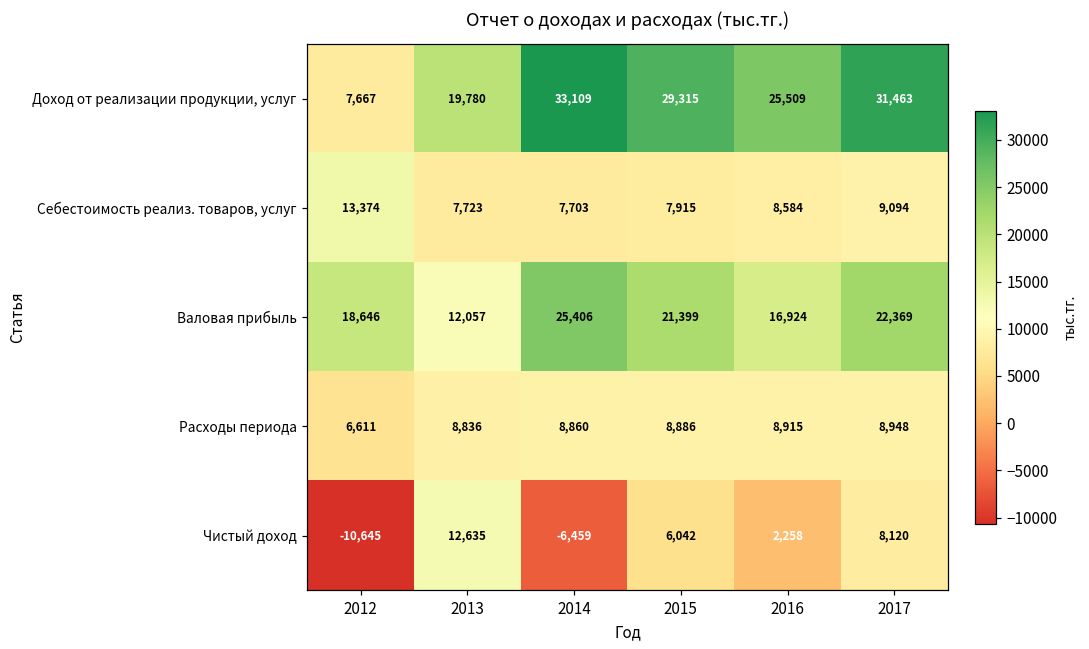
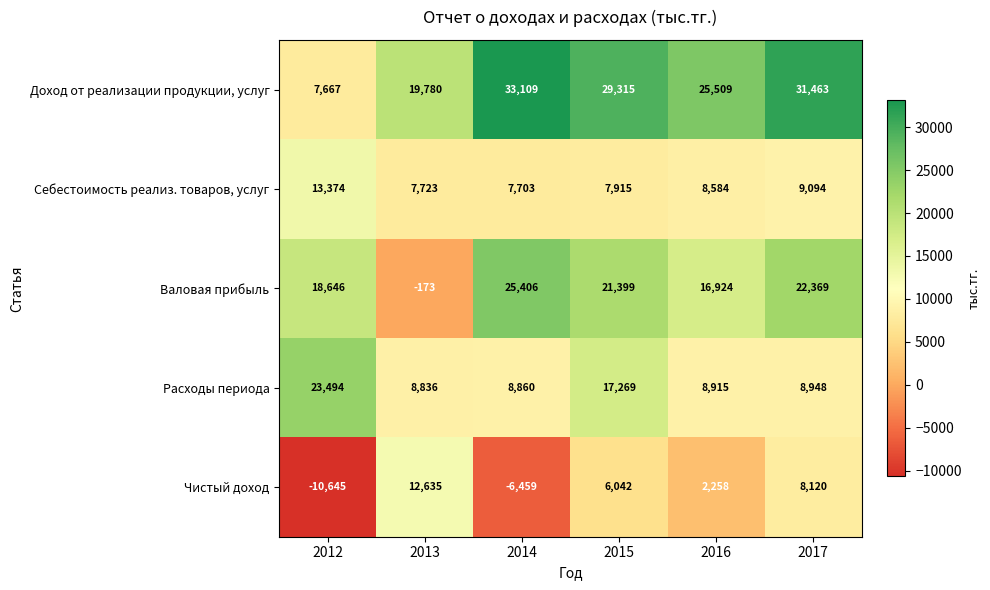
  {
    "Доход от реализации продукции, услуг": {
      "2012": "7,667",
      "2013": "19,780",
      "2014": "33,109",
      "2015": "29,315",
      "2016": "25,509",
      "2017": "31,463"
    },
    "Себестоимость реализ. товаров, услуг": {
      "2012": "13,374",
      "2013": "7,723",
      "2014": "7,703",
      "2015": "7,915",
      "2016": "8,584",
      "2017": "9,094"
    },
    "Валовая прибыль": {
      "2012": "18,646",
-     "2013": "12,057",
+     "2013": "-173",
      "2014": "25,406",
      "2015": "21,399",
      "2016": "16,924",
      "2017": "22,369"
    },
    "Расходы периода": {
-     "2012": "6,611",
+     "2012": "23,494",
      "2013": "8,836",
      "2014": "8,860",
-     "2015": "8,886",
+     "2015": "17,269",
      "2016": "8,915",
      "2017": "8,948"
    },
    "Чистый доход": {
      "2012": "-10,645",
      "2013": "12,635",
      "2014": "-6,459",
      "2015": "6,042",
      "2016": "2,258",
      "2017": "8,120"
    }
  }
